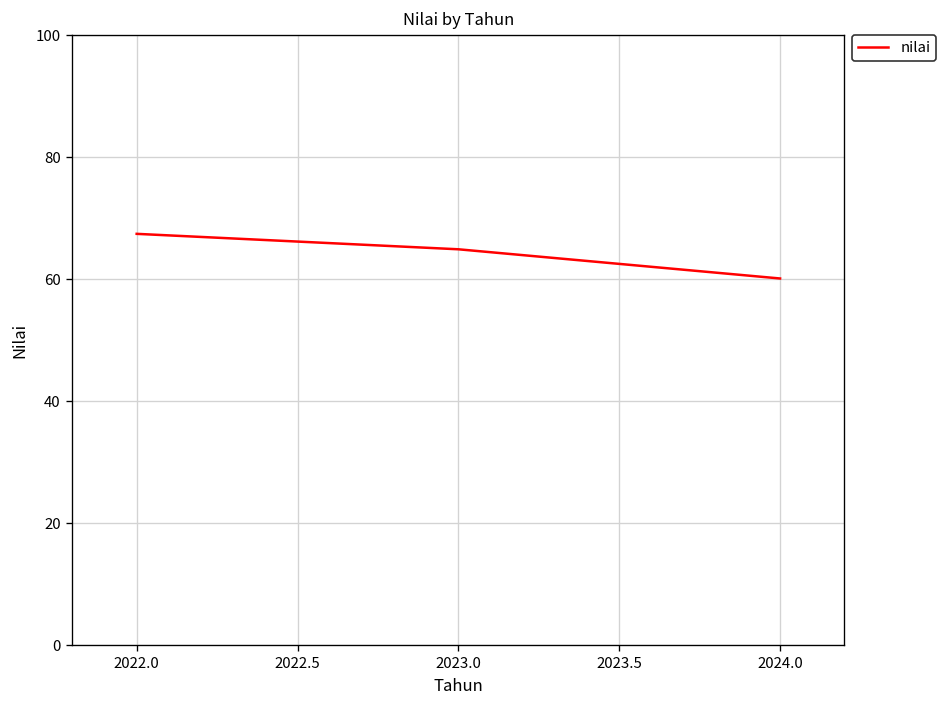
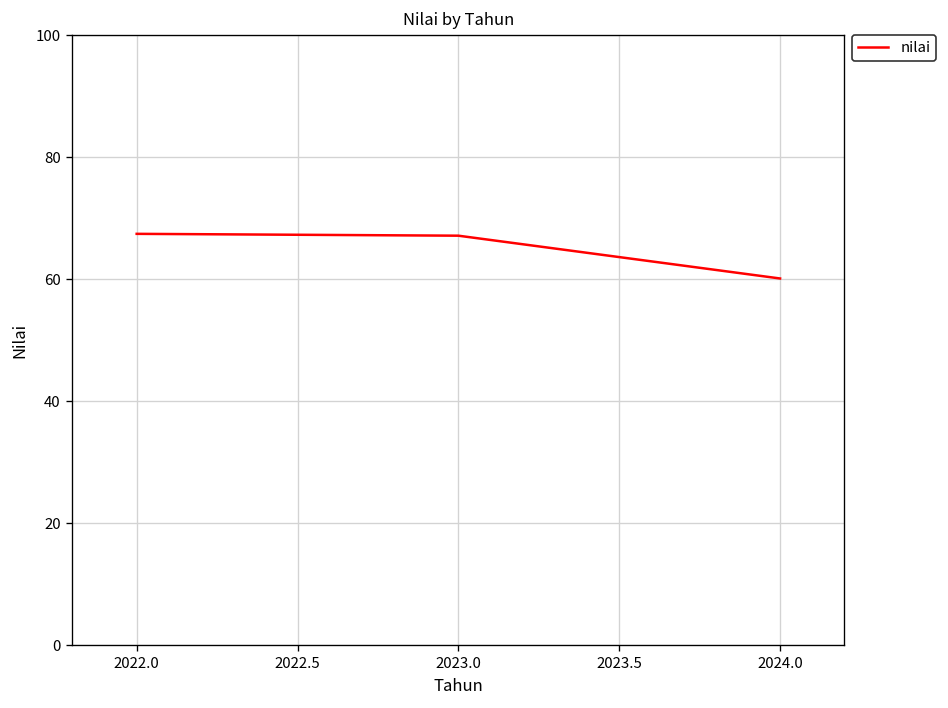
  {
    "2022.0": 67,
-   "2023.0": 65,
+   "2023.0": 67,
    "2024.0": 60
  }
